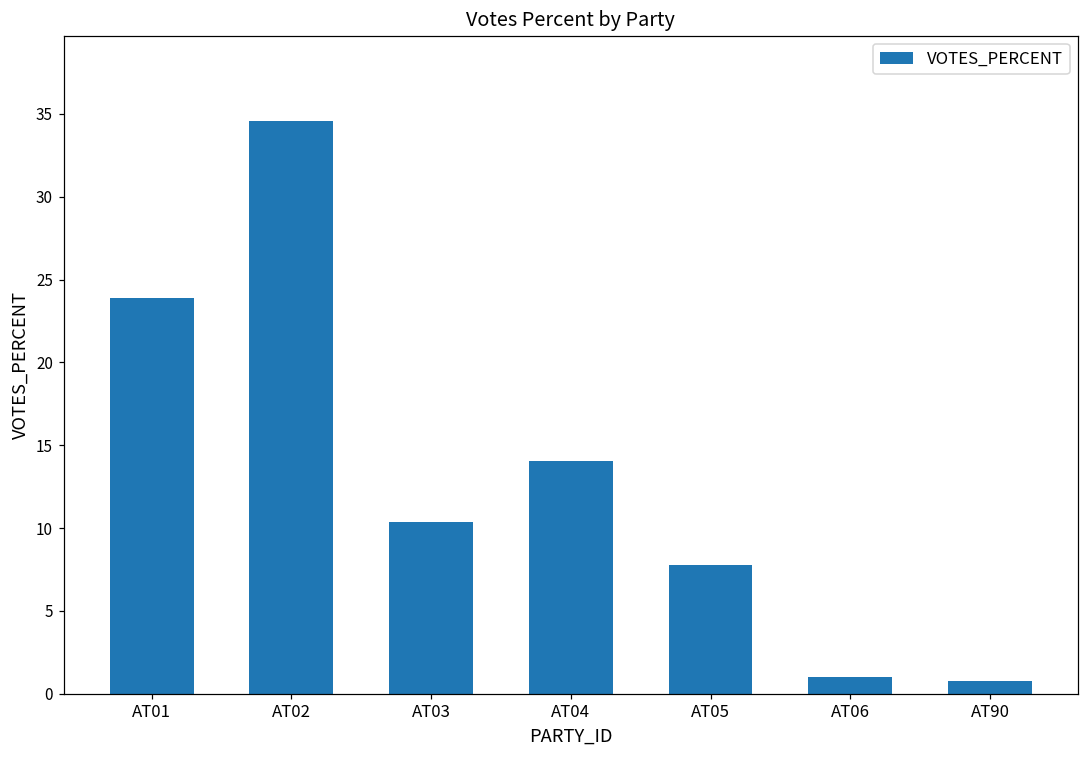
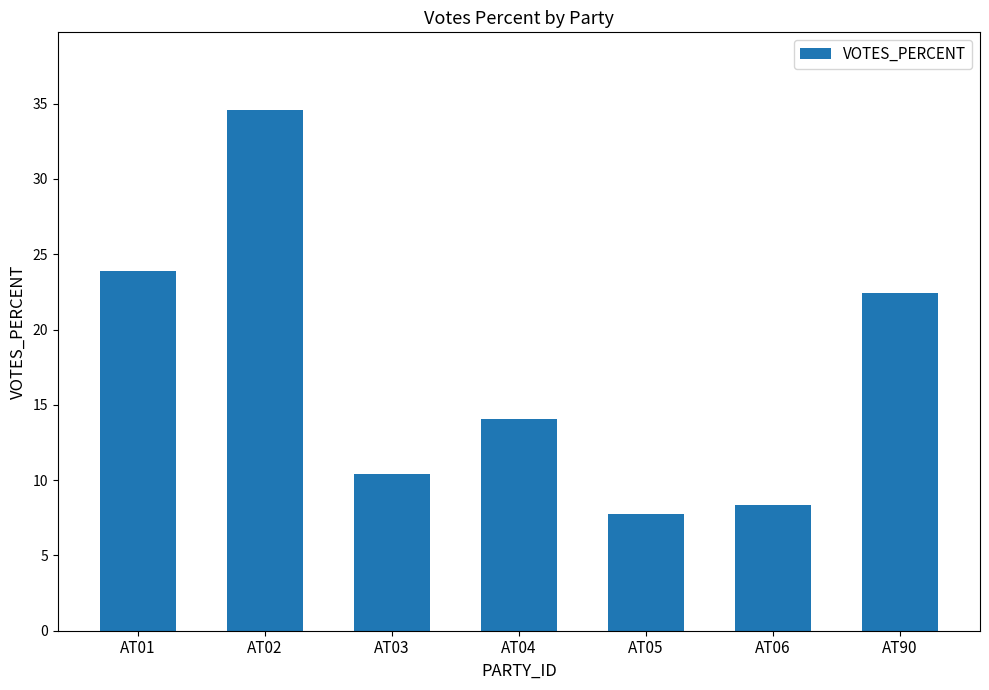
  {
    "AT01": 23.9,
    "AT02": 34.6,
    "AT03": 10.4,
    "AT04": 14.1,
    "AT05": 7.8,
-   "AT06": 1.0,
-   "AT90": 0.8
+   "AT06": 8.4,
+   "AT90": 22.4
  }
